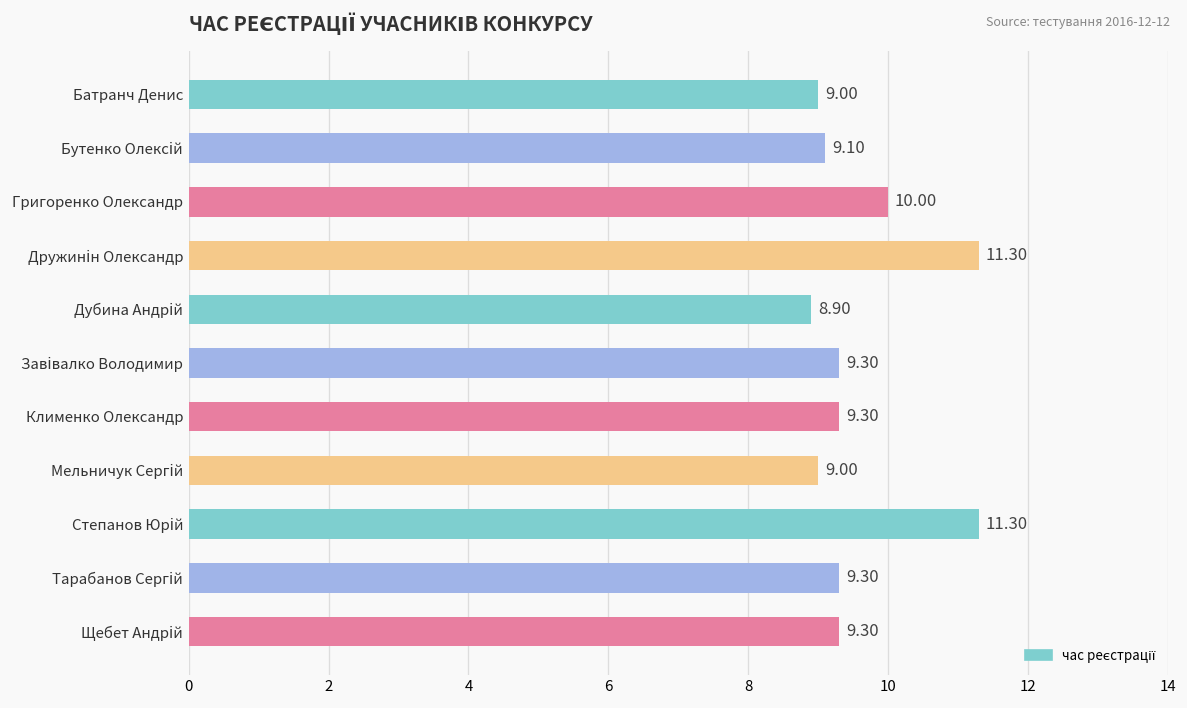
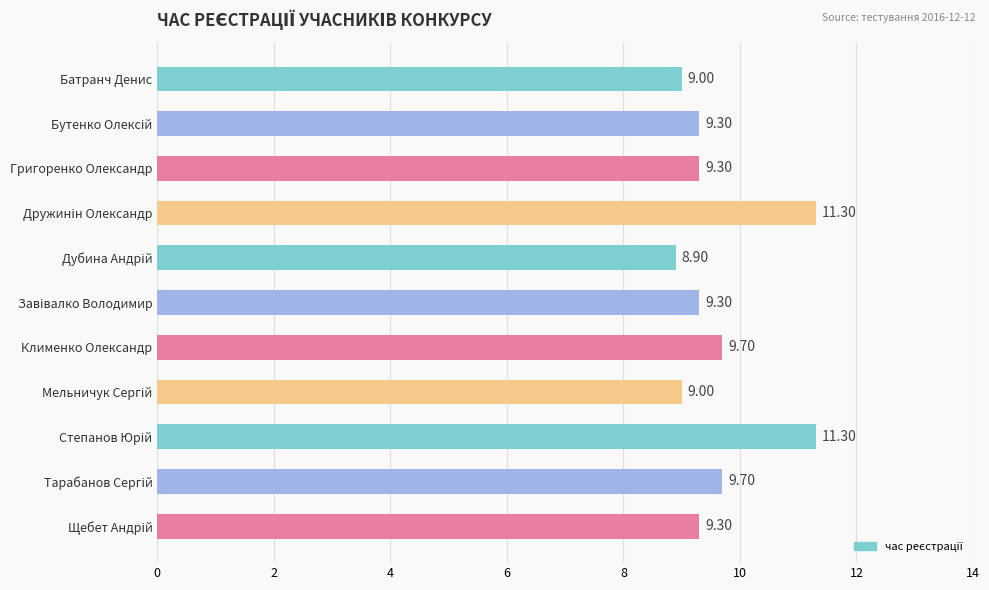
  {
    "Батранч Денис": 9.00,
-   "Бутенко Олексій": 9.10,
-   "Григоренко Олександр": 10.00,
+   "Бутенко Олексій": 9.30,
+   "Григоренко Олександр": 9.30,
    "Дружинін Олександр": 11.30,
    "Дубина Андрій": 8.90,
    "Завівалко Володимир": 9.30,
-   "Клименко Олександр": 9.30,
+   "Клименко Олександр": 9.70,
    "Мельничук Сергій": 9.00,
    "Степанов Юрій": 11.30,
-   "Тарабанов Сергій": 9.30,
+   "Тарабанов Сергій": 9.70,
    "Щебет Андрій": 9.30
  }
